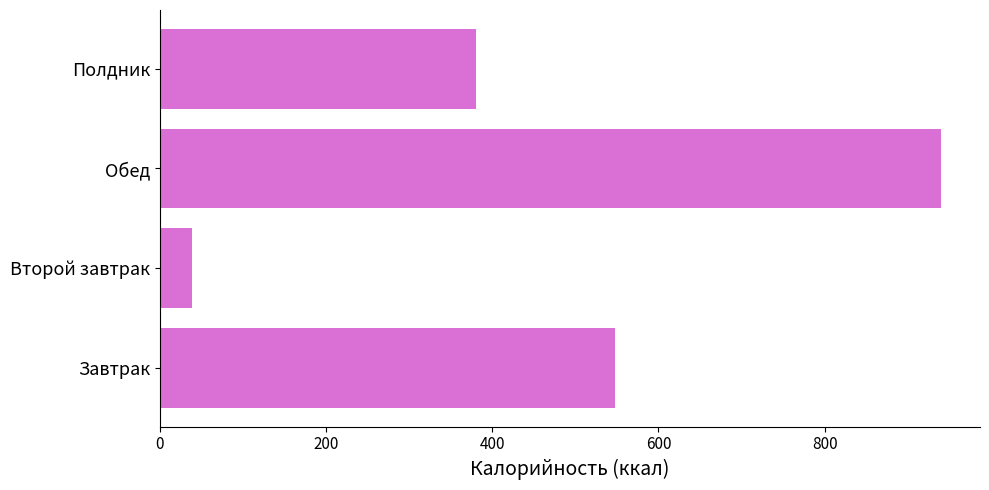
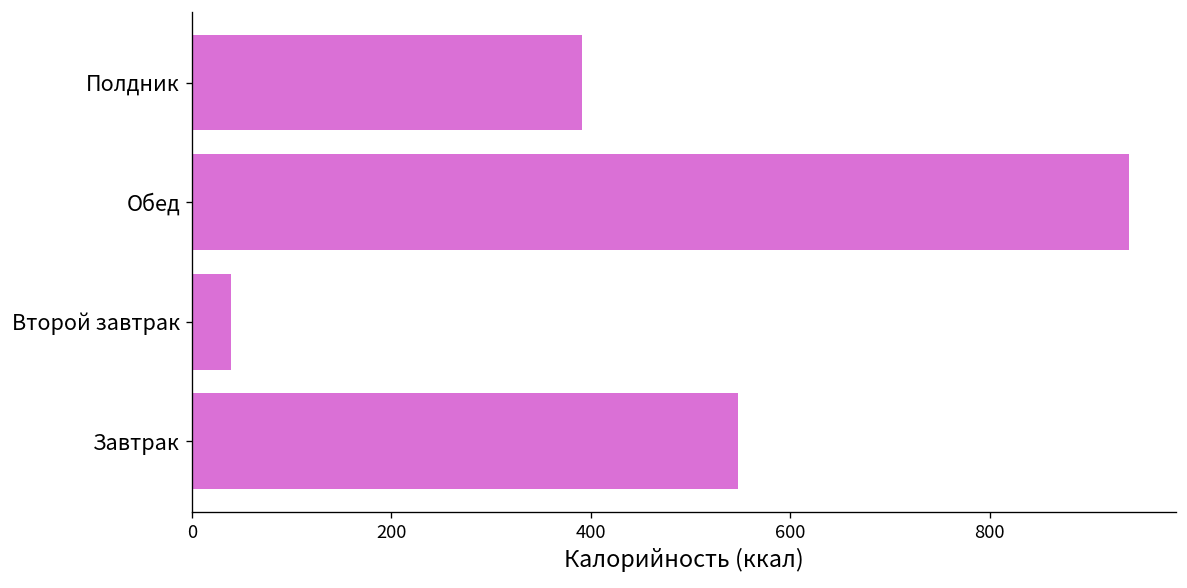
  {
-   "Полдник": 380,
+   "Полдник": 390,
    "Обед": 940,
    "Второй завтрак": 40,
    "Завтрак": 550
  }
